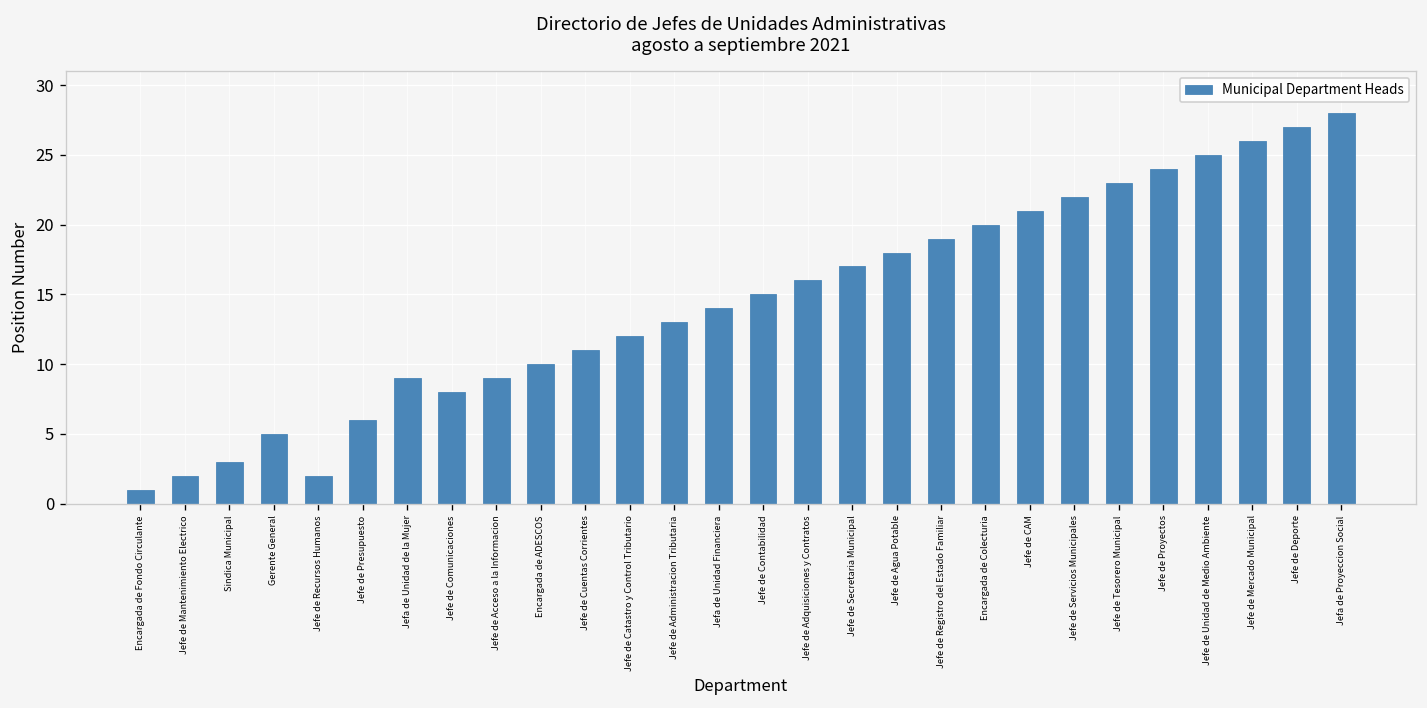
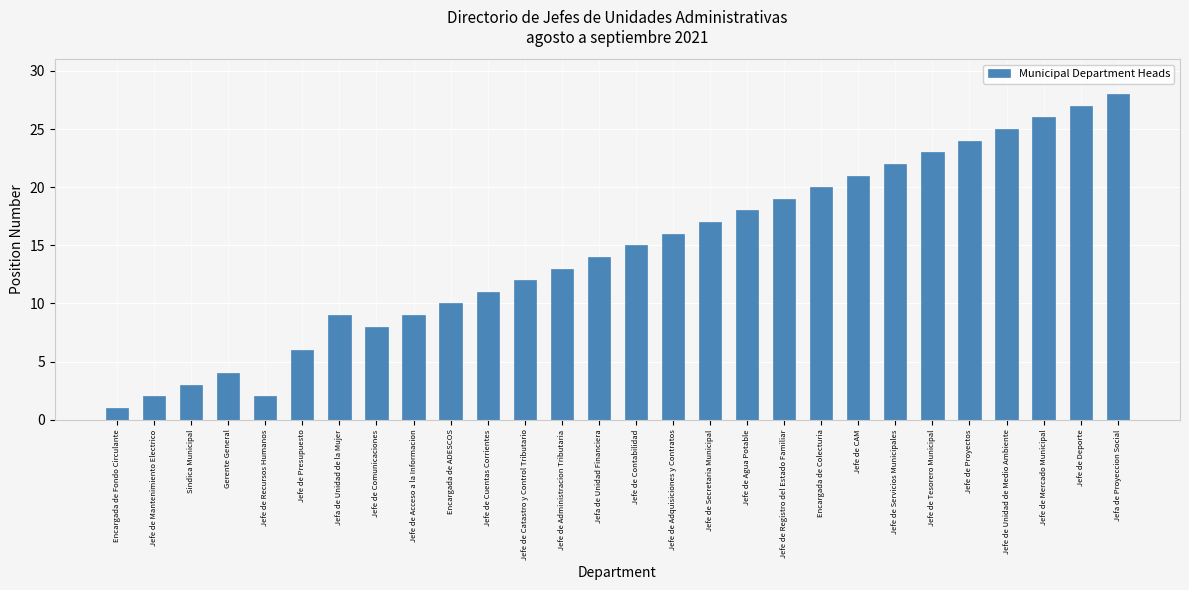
  {
    "Encargada de Fondo Circulante": 1,
    "Jefe de Mantenimiento Electrico": 2,
    "Sindica Municipal": 3,
-   "Gerente General": 5,
+   "Gerente General": 4,
    "Jefe de Recursos Humanos": 2,
    "Jefe de Presupuesto": 6,
    "Jefa de Unidad de la Mujer": 9,
    "Jefe de Comunicaciones": 8,
    "Jefe de Acceso a la Informacion": 9,
    "Encargada de ADESCOS": 10,
    "Jefe de Cuentas Corrientes": 11,
    "Jefe de Catastro y Control Tributario": 12,
    "Jefe de Administracion Tributaria": 13,
    "Jefa de Unidad Financiera": 14,
    "Jefe de Contabilidad": 15,
    "Jefe de Adquisiciones y Contratos": 16,
    "Jefe de Secretaria Municipal": 17,
    "Jefe de Agua Potable": 18,
    "Jefe de Registro del Estado Familiar": 19,
    "Encargada de Colecturia": 20,
    "Jefe de CAM": 21,
    "Jefe de Servicios Municipales": 22,
    "Jefe de Tesorero Municipal": 23,
    "Jefe de Proyectos": 24,
    "Jefe de Unidad de Medio Ambiente": 25,
    "Jefe de Mercado Municipal": 26,
    "Jefe de Deporte": 27,
    "Jefa de Proyeccion Social": 28
  }
